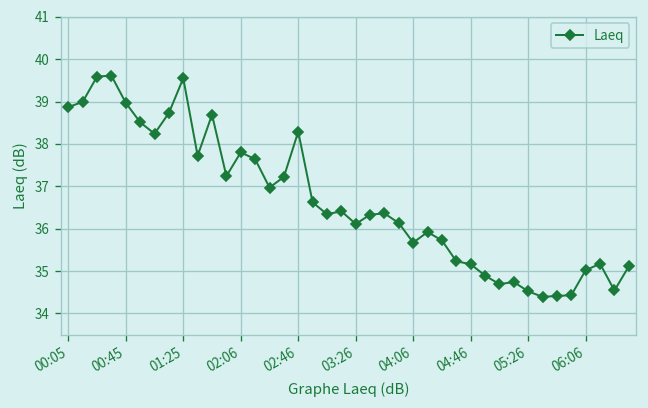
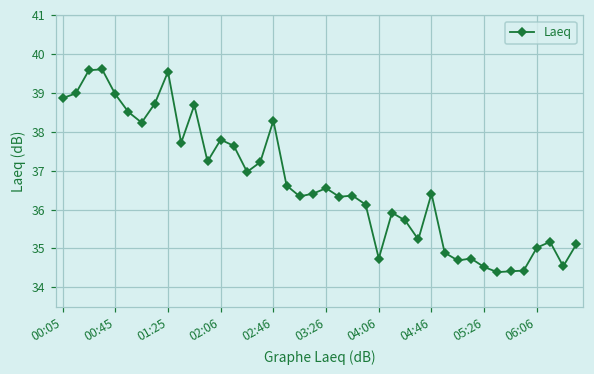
  {
    "00:05": 38.9,
    "00:45": 39.0,
    "01:25": 39.6,
    "02:06": 37.8,
    "02:46": 38.3,
-   "03:26": 36.1,
-   "04:06": 35.7,
-   "04:46": 35.2,
+   "03:26": 36.6,
+   "04:06": 34.7,
+   "04:46": 36.4,
    "05:26": 34.5,
    "06:06": 35.0
  }
